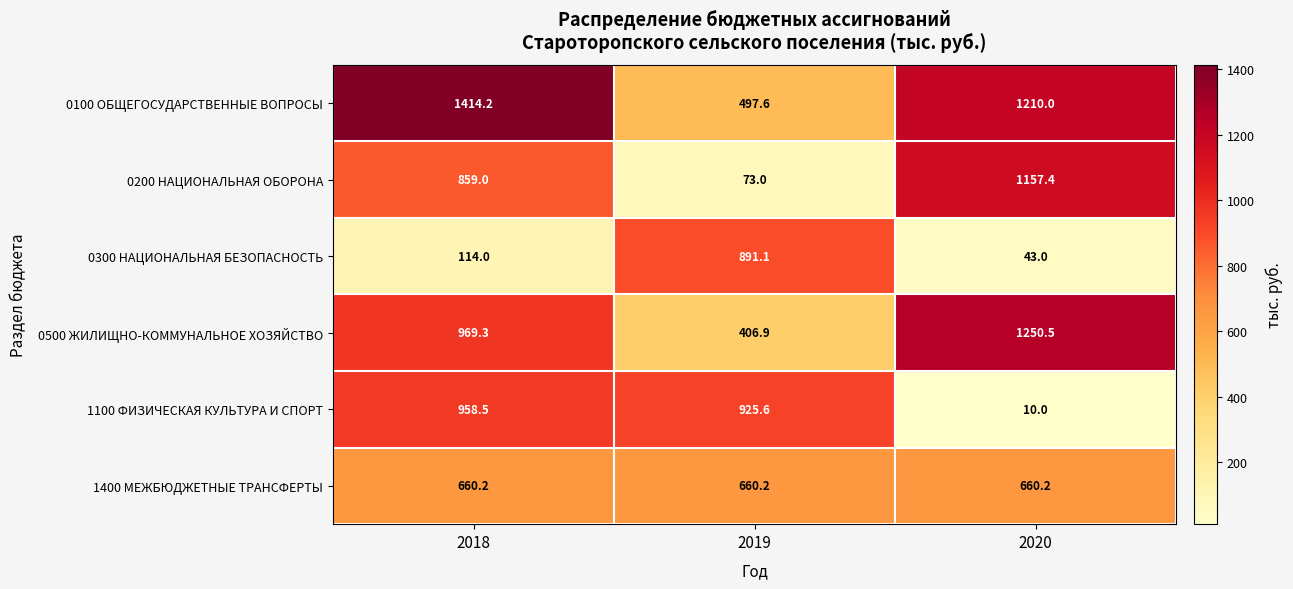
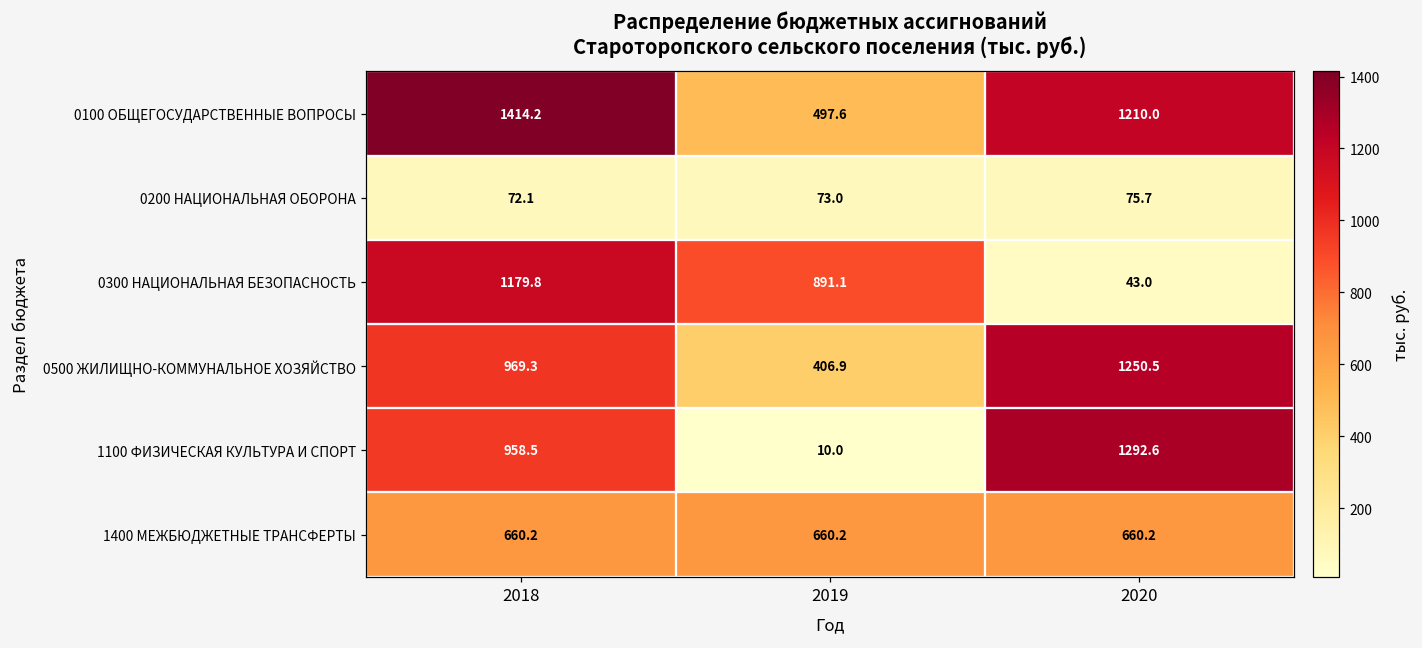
  {
    "0100 ОБЩЕГОСУДАРСТВЕННЫЕ ВОПРОСЫ": {
      "2018": 1414.2,
      "2019": 497.6,
      "2020": 1210.0
    },
    "0200 НАЦИОНАЛЬНАЯ ОБОРОНА": {
-     "2018": 859.0,
+     "2018": 72.1,
      "2019": 73.0,
-     "2020": 1157.4
+     "2020": 75.7
    },
    "0300 НАЦИОНАЛЬНАЯ БЕЗОПАСНОСТЬ": {
-     "2018": 114.0,
+     "2018": 1179.8,
      "2019": 891.1,
      "2020": 43.0
    },
    "0500 ЖИЛИЩНО-КОММУНАЛЬНОЕ ХОЗЯЙСТВО": {
      "2018": 969.3,
      "2019": 406.9,
      "2020": 1250.5
    },
    "1100 ФИЗИЧЕСКАЯ КУЛЬТУРА И СПОРТ": {
      "2018": 958.5,
-     "2019": 925.6,
-     "2020": 10.0
+     "2019": 10.0,
+     "2020": 1292.6
    },
    "1400 МЕЖБЮДЖЕТНЫЕ ТРАНСФЕРТЫ": {
      "2018": 660.2,
      "2019": 660.2,
      "2020": 660.2
    }
  }
